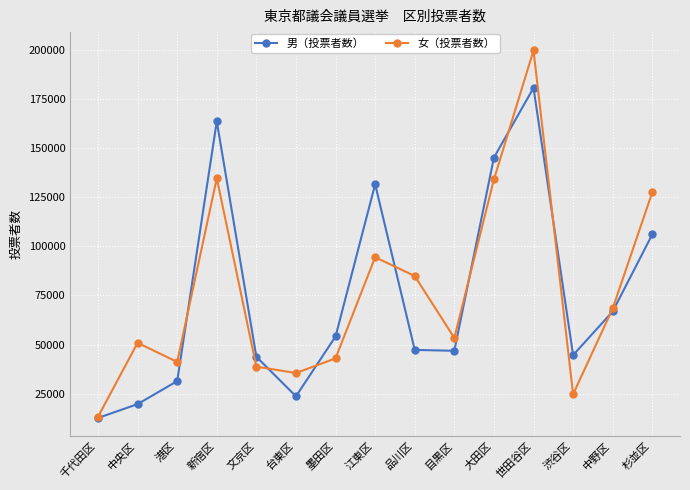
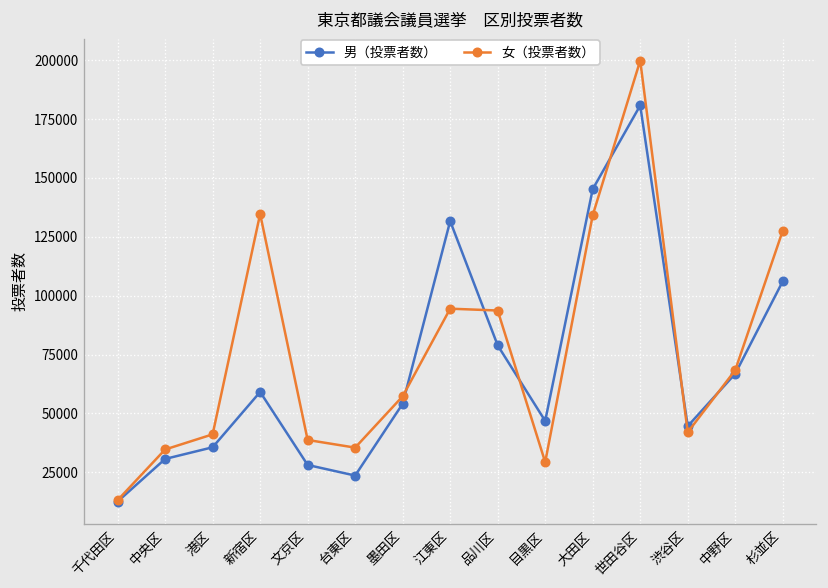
  {
    "男（投票者数）": {
-     "中央区": 20000,
-     "港区": 31000,
-     "新宿区": 164000,
-     "文京区": 44000,
+     "中央区": 31000,
+     "港区": 36000,
+     "新宿区": 59000,
+     "文京区": 28000,
      "台東区": 24000,
      "墨田区": 54000,
      "江東区": 132000,
-     "品川区": 47000,
+     "品川区": 79000,
      "目黒区": 47000,
      "大田区": 145000,
      "世田谷区": 181000,
      "渋谷区": 45000,
      "中野区": 67000,
      "杉並区": 106000
    },
    "女（投票者数）": {
-     "中央区": 51000,
+     "中央区": 35000,
      "港区": 41000,
      "新宿区": 135000,
      "文京区": 39000,
      "台東区": 35000,
-     "墨田区": 43000,
+     "墨田区": 57000,
      "江東区": 94000,
-     "品川区": 85000,
-     "目黒区": 53000,
+     "品川区": 94000,
+     "目黒区": 29000,
      "大田区": 134000,
      "世田谷区": 200000,
-     "渋谷区": 25000,
+     "渋谷区": 42000,
      "中野区": 68000,
      "杉並区": 128000
    }
  }
